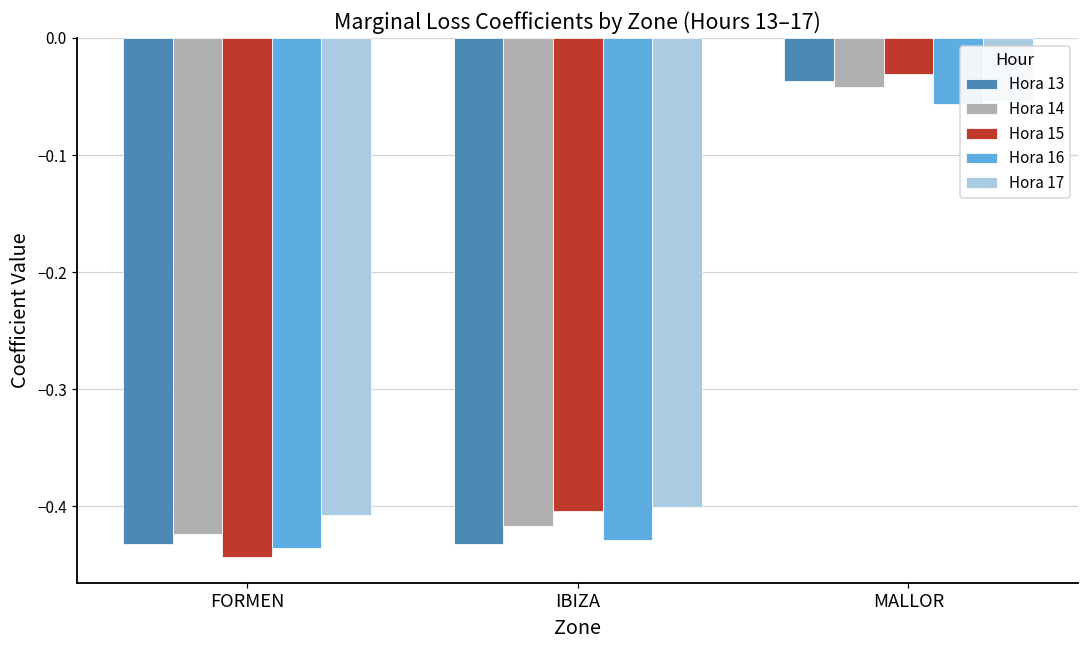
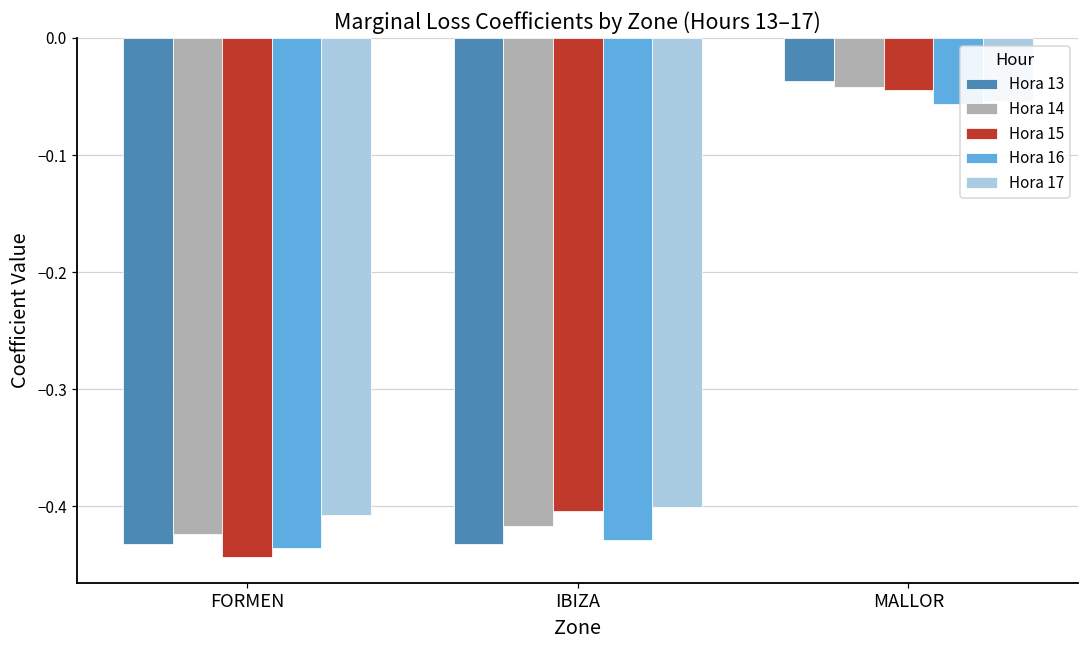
  {
    "Hora 15": {
      "FORMEN": -0.443,
      "IBIZA": -0.404,
-     "MALLOR": -0.031
+     "MALLOR": -0.044
    }
  }
